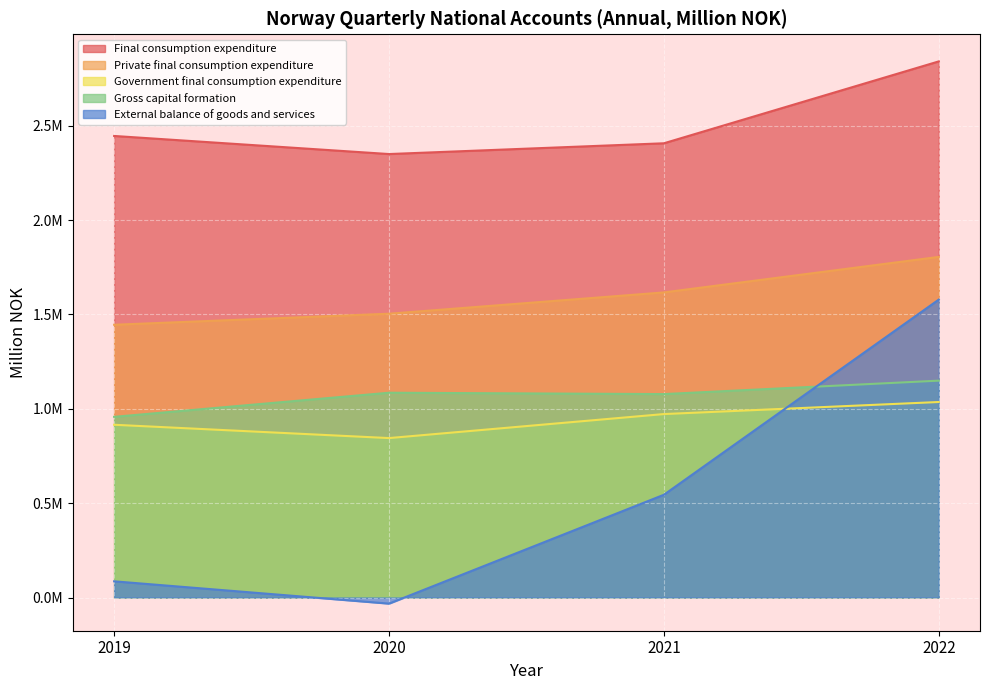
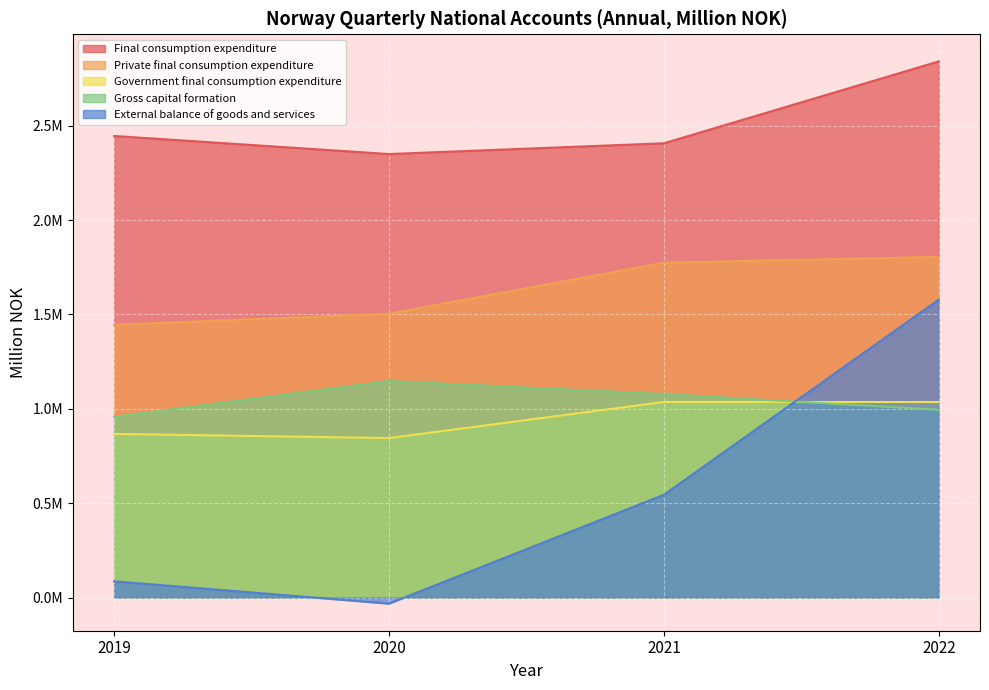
  {
    "Final consumption expenditure": {
      "2019": 2450000,
      "2020": 2350000,
      "2021": 2410000,
      "2022": 2840000
    },
    "Private final consumption expenditure": {
      "2019": 1450000,
      "2020": 1500000,
-     "2021": 1620000,
+     "2021": 1770000,
      "2022": 1810000
    },
    "Government final consumption expenditure": {
-     "2019": 920000,
+     "2019": 870000,
      "2020": 840000,
-     "2021": 970000,
+     "2021": 1040000,
      "2022": 1040000
    },
    "Gross capital formation": {
      "2019": 960000,
-     "2020": 1090000,
+     "2020": 1150000,
      "2021": 1080000,
-     "2022": 1150000
+     "2022": 1000000
    }
  }
